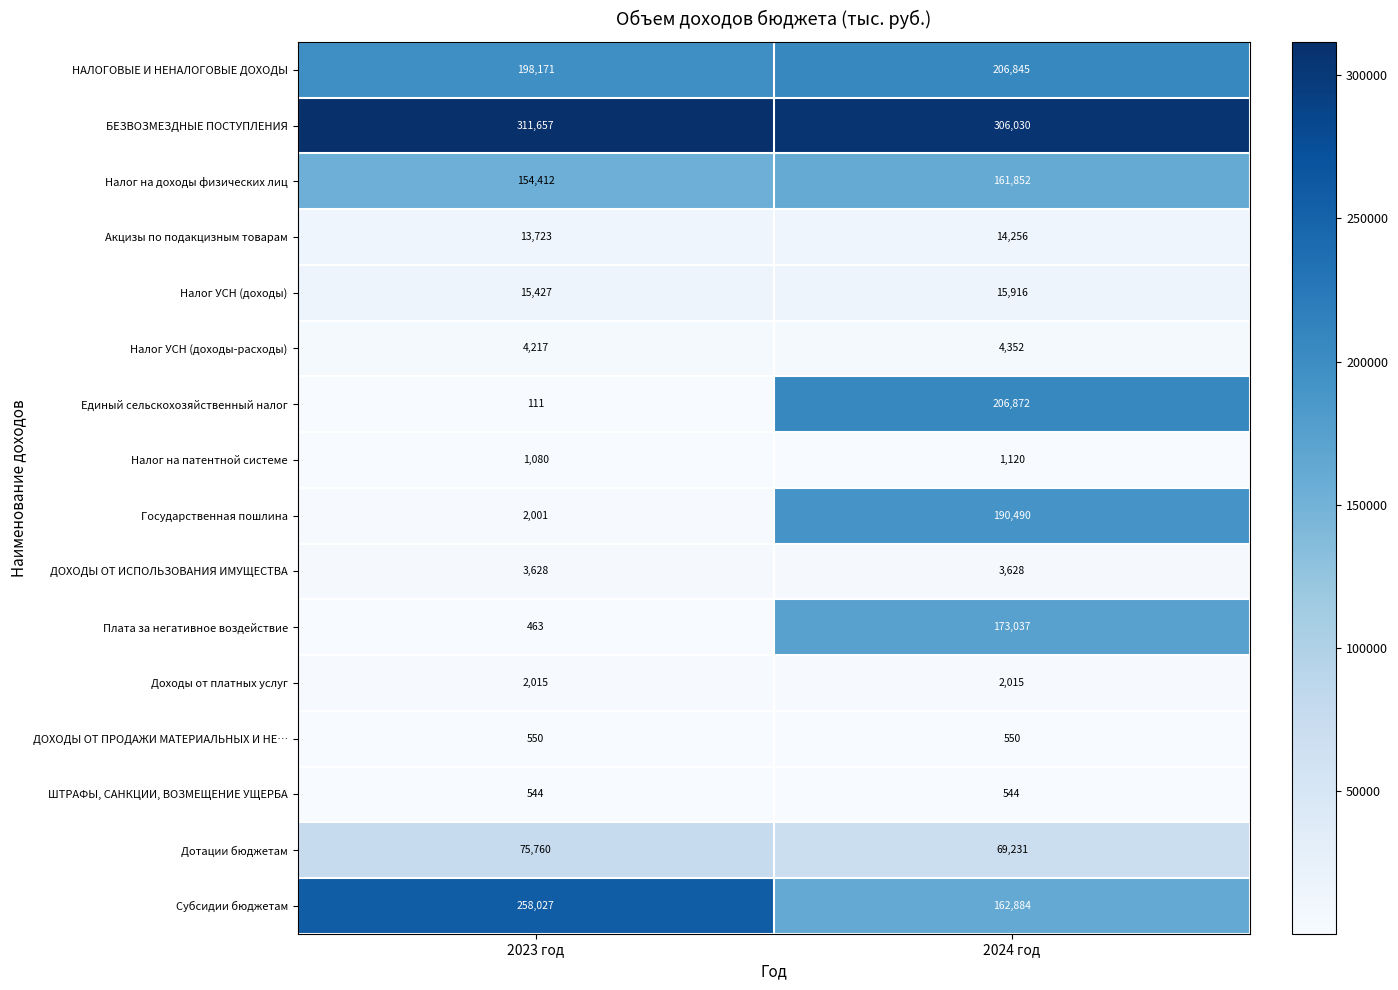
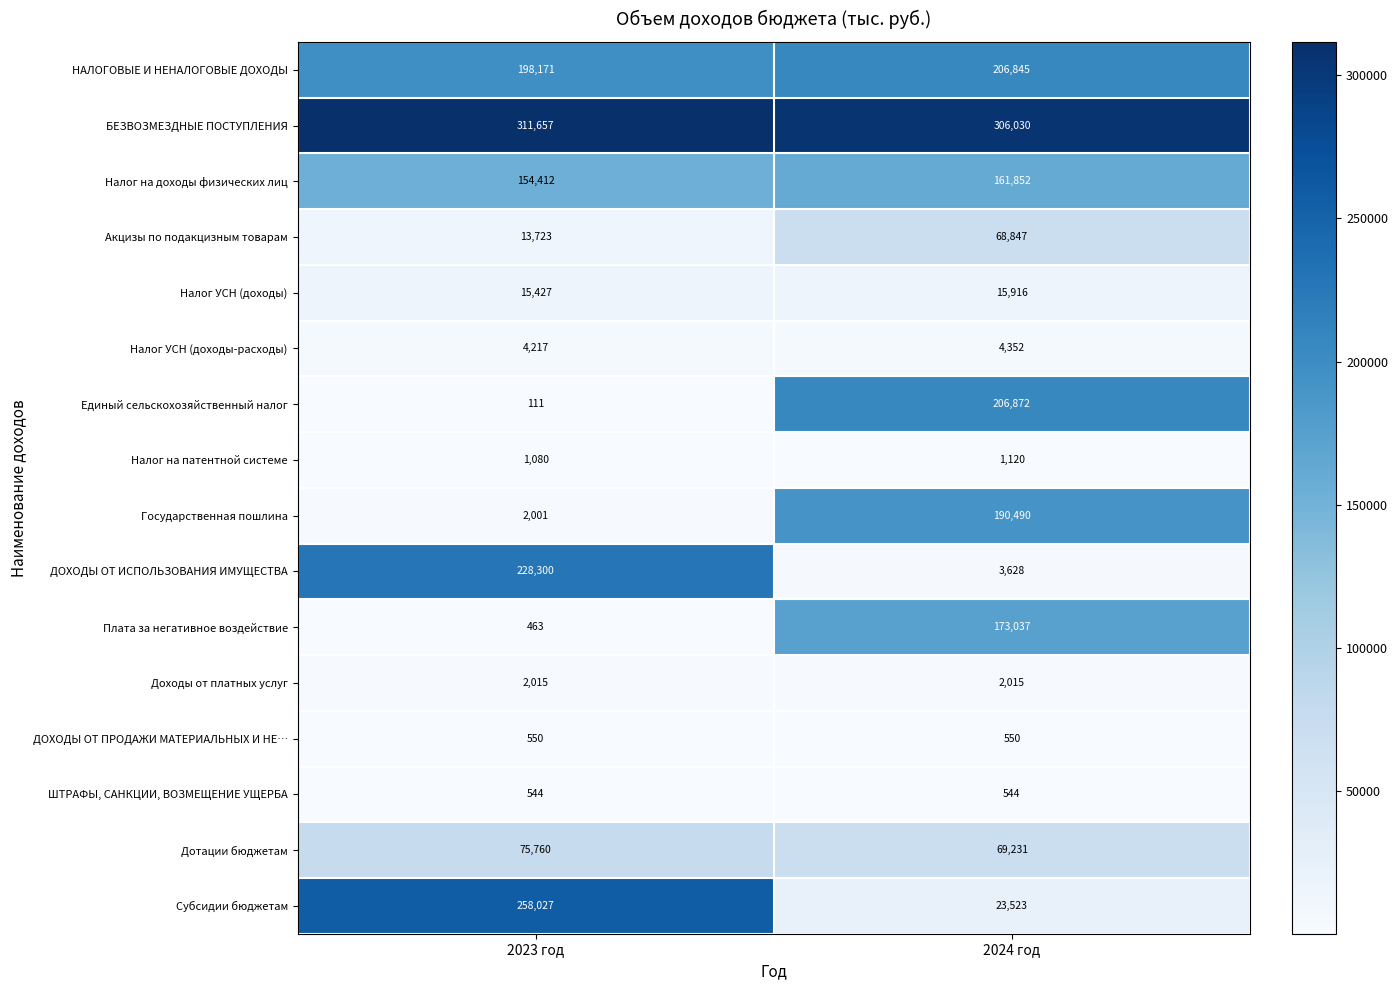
  {
    "НАЛОГОВЫЕ И НЕНАЛОГОВЫЕ ДОХОДЫ": {
      "2023 год": "198,171",
      "2024 год": "206,845"
    },
    "БЕЗВОЗМЕЗДНЫЕ ПОСТУПЛЕНИЯ": {
      "2023 год": "311,657",
      "2024 год": "306,030"
    },
    "Налог на доходы физических лиц": {
      "2023 год": "154,412",
      "2024 год": "161,852"
    },
    "Акцизы по подакцизным товарам": {
      "2023 год": "13,723",
-     "2024 год": "14,256"
+     "2024 год": "68,847"
    },
    "Налог УСН (доходы)": {
      "2023 год": "15,427",
      "2024 год": "15,916"
    },
    "Налог УСН (доходы-расходы)": {
      "2023 год": "4,217",
      "2024 год": "4,352"
    },
    "Единый сельскохозяйственный налог": {
      "2023 год": "111",
      "2024 год": "206,872"
    },
    "Налог на патентной системе": {
      "2023 год": "1,080",
      "2024 год": "1,120"
    },
    "Государственная пошлина": {
      "2023 год": "2,001",
      "2024 год": "190,490"
    },
    "ДОХОДЫ ОТ ИСПОЛЬЗОВАНИЯ ИМУЩЕСТВА": {
-     "2023 год": "3,628",
+     "2023 год": "228,300",
      "2024 год": "3,628"
    },
    "Плата за негативное воздействие": {
      "2023 год": "463",
      "2024 год": "173,037"
    },
    "Доходы от платных услуг": {
      "2023 год": "2,015",
      "2024 год": "2,015"
    },
    "ДОХОДЫ ОТ ПРОДАЖИ МАТЕРИАЛЬНЫХ И НЕ…": {
      "2023 год": "550",
      "2024 год": "550"
    },
    "ШТРАФЫ, САНКЦИИ, ВОЗМЕЩЕНИЕ УЩЕРБА": {
      "2023 год": "544",
      "2024 год": "544"
    },
    "Дотации бюджетам": {
      "2023 год": "75,760",
      "2024 год": "69,231"
    },
    "Субсидии бюджетам": {
      "2023 год": "258,027",
-     "2024 год": "162,884"
+     "2024 год": "23,523"
    }
  }
